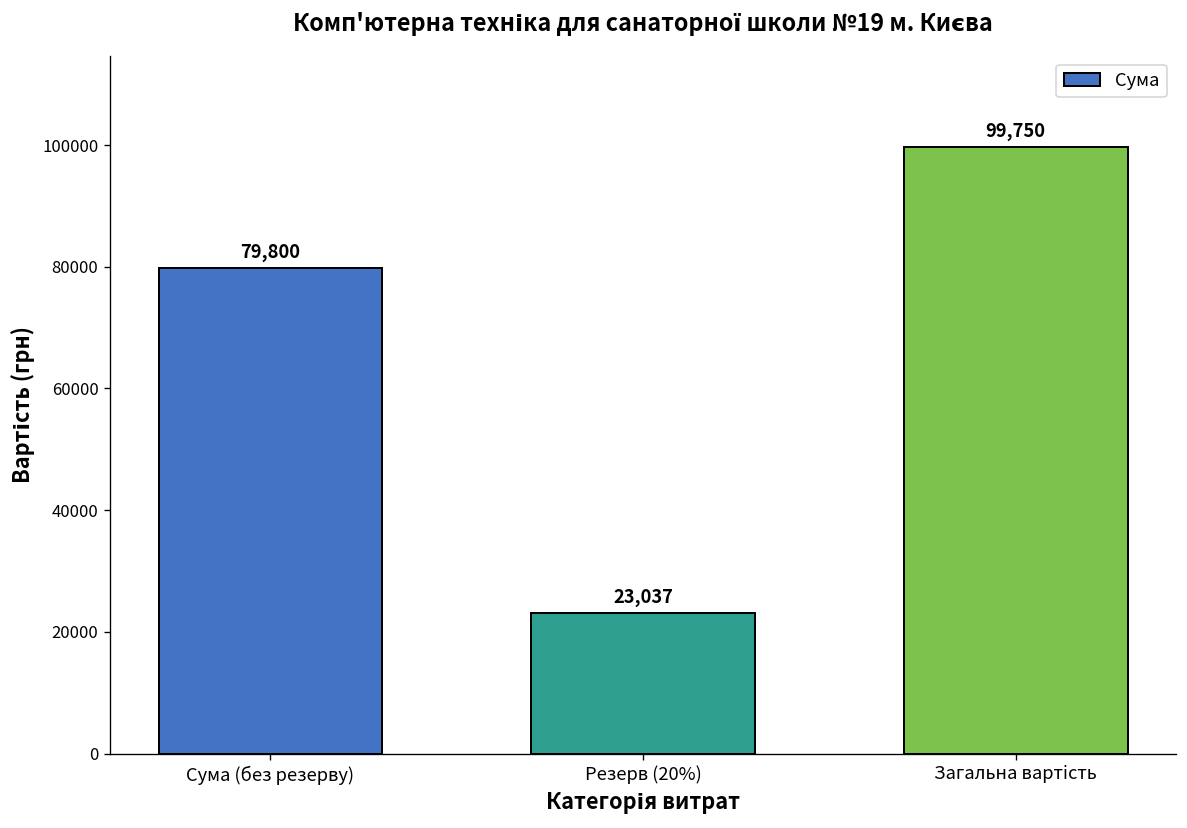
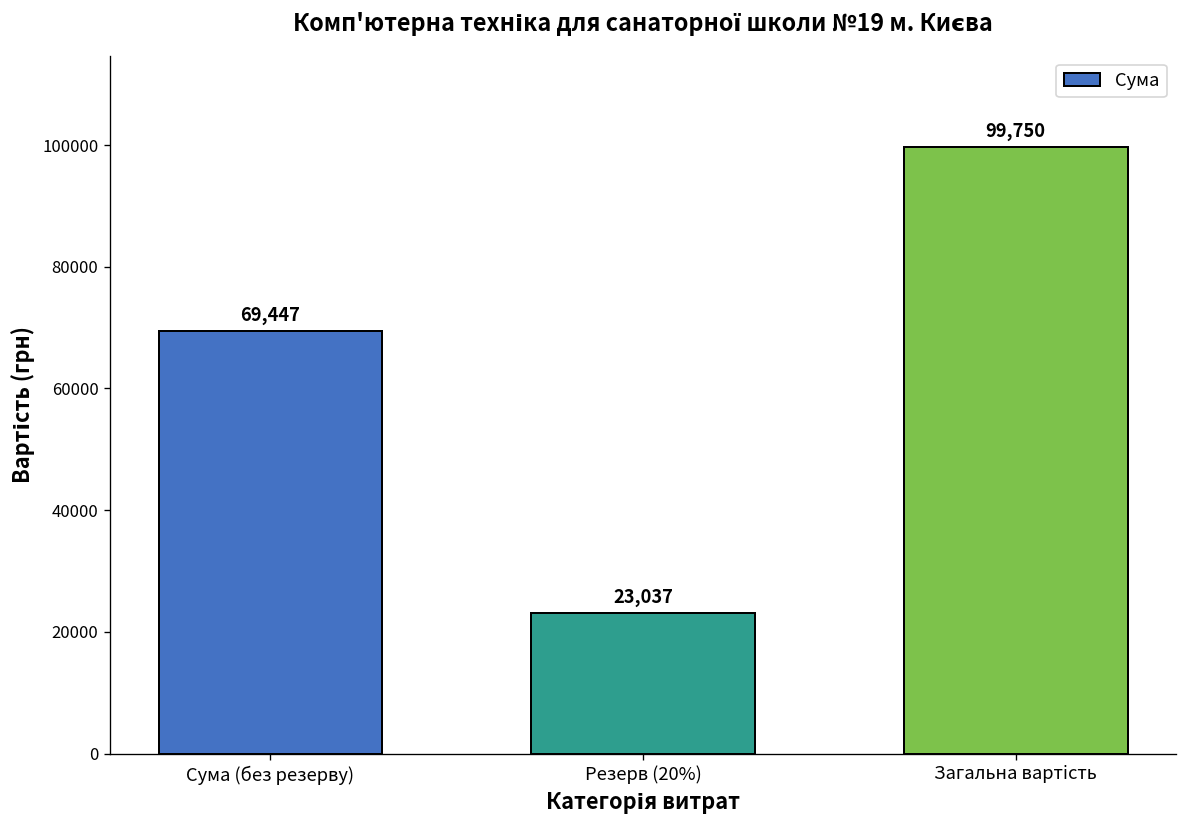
  {
-   "Сума (без резерву)": "79,800",
+   "Сума (без резерву)": "69,447",
    "Резерв (20%)": "23,037",
    "Загальна вартість": "99,750"
  }
